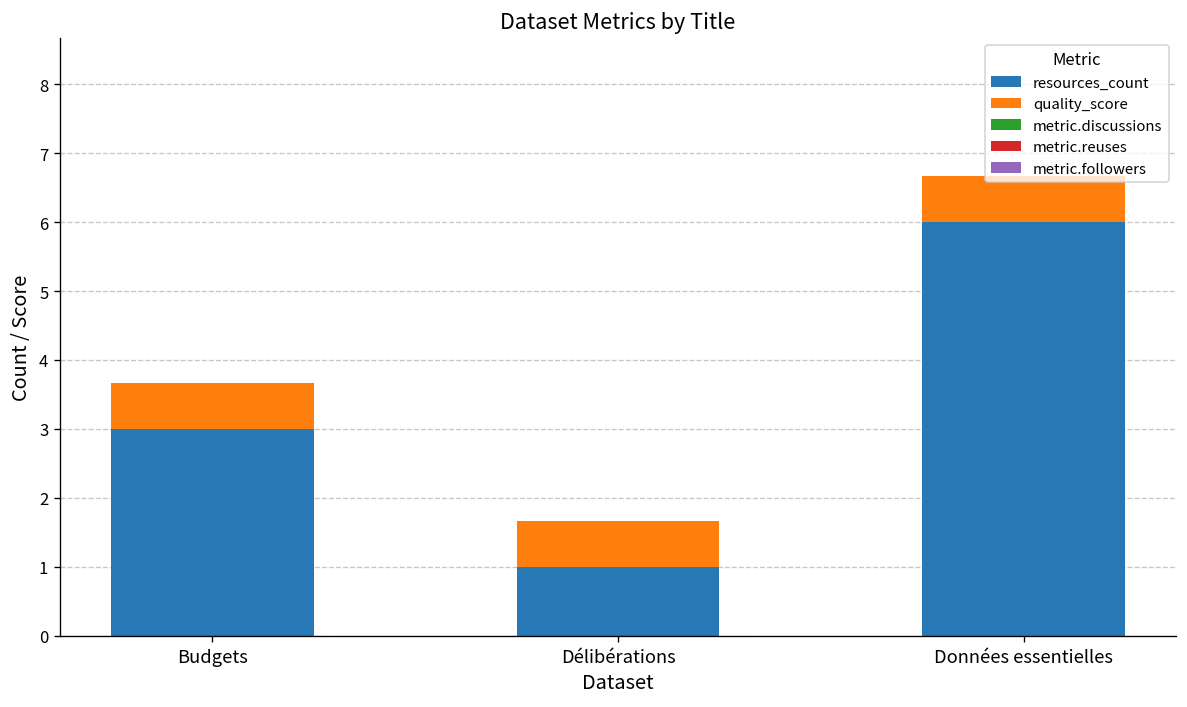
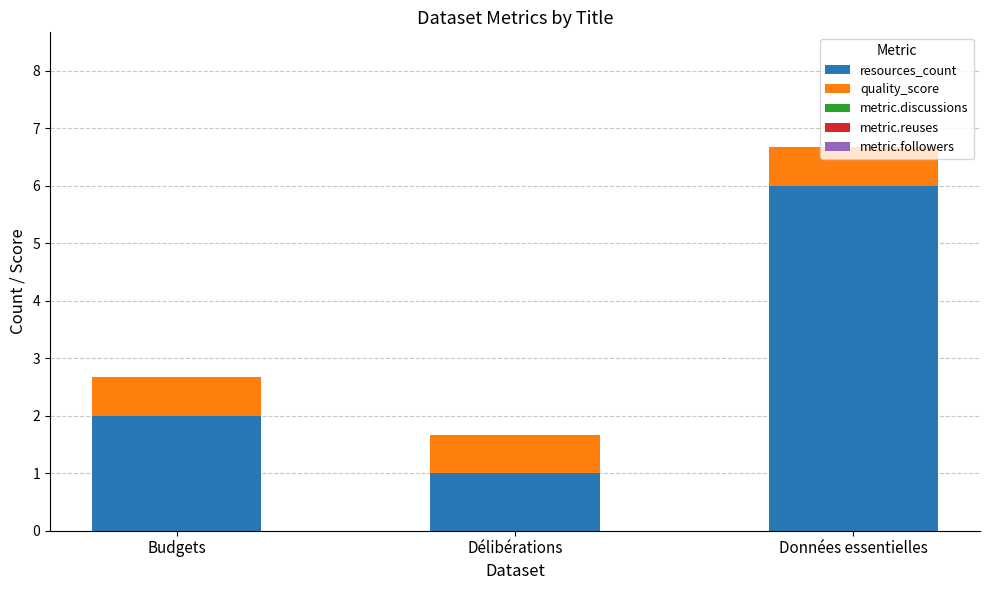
  {
    "resources_count": {
-     "Budgets": 3,
+     "Budgets": 2,
      "Délibérations": 1,
      "Données essentielles": 6
    }
  }
